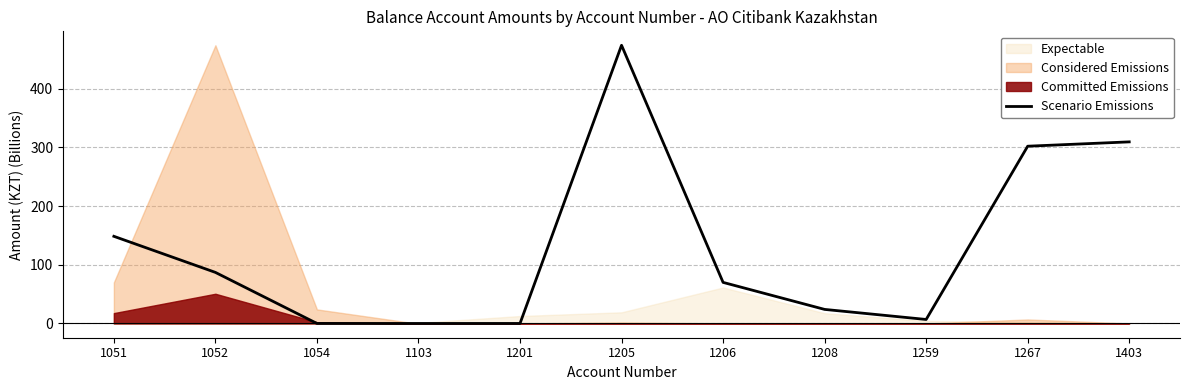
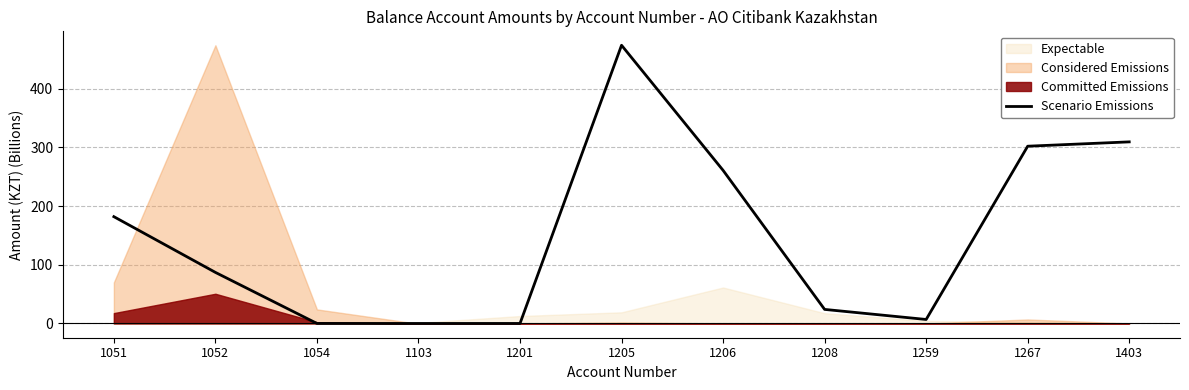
  {
    "Scenario Emissions": {
-     "1051": 150,
+     "1051": 180,
      "1052": 90,
      "1205": 470,
-     "1206": 70,
+     "1206": 260,
      "1208": 20,
      "1267": 300,
      "1403": 310
    },
    "Expectable": {
      "1201": 10,
      "1205": 20,
      "1206": 60,
      "1208": 20
    },
    "Considered Emissions": {
      "1051": 70,
      "1052": 470,
      "1054": 20
    },
    "Committed Emissions": {
      "1051": 20,
      "1052": 50
    }
  }
